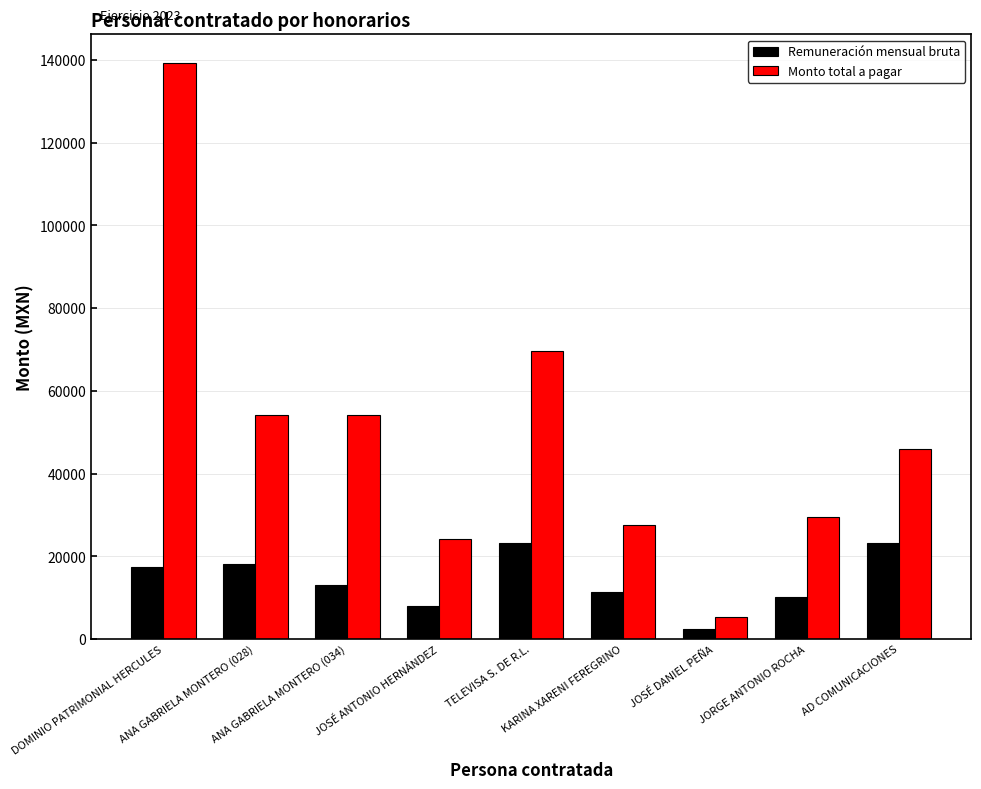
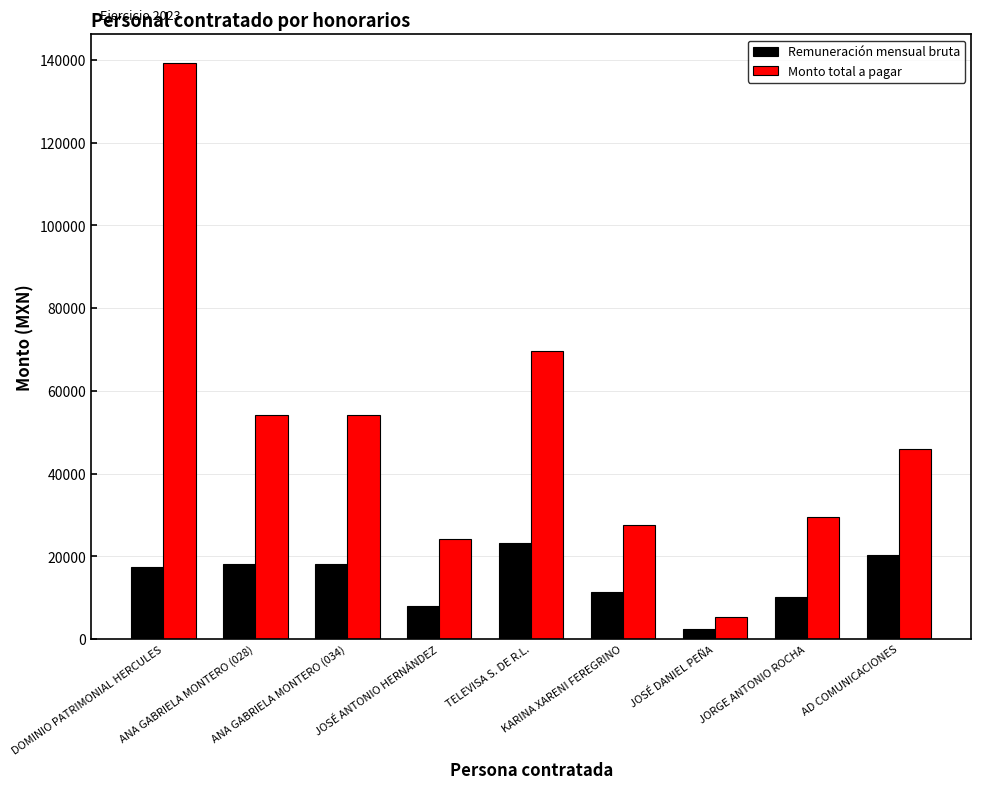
  {
    "Remuneración mensual bruta": {
      "DOMINIO PATRIMONIAL HERCULES": 17000,
      "ANA GABRIELA MONTERO (028)": 18000,
-     "ANA GABRIELA MONTERO (034)": 13000,
+     "ANA GABRIELA MONTERO (034)": 18000,
      "JOSÉ ANTONIO HERNÁNDEZ": 8000,
      "TELEVISA S. DE R.L.": 23000,
      "KARINA XARENI FEREGRINO": 11000,
      "JOSÉ DANIEL PEÑA": 2000,
      "JORGE ANTONIO ROCHA": 10000,
-     "AD COMUNICACIONES": 23000
+     "AD COMUNICACIONES": 20000
    },
    "Monto total a pagar": {
      "DOMINIO PATRIMONIAL HERCULES": 139000,
      "ANA GABRIELA MONTERO (028)": 54000,
      "ANA GABRIELA MONTERO (034)": 54000,
      "JOSÉ ANTONIO HERNÁNDEZ": 24000,
      "TELEVISA S. DE R.L.": 70000,
      "KARINA XARENI FEREGRINO": 28000,
      "JOSÉ DANIEL PEÑA": 5000,
      "JORGE ANTONIO ROCHA": 30000,
      "AD COMUNICACIONES": 46000
    }
  }
